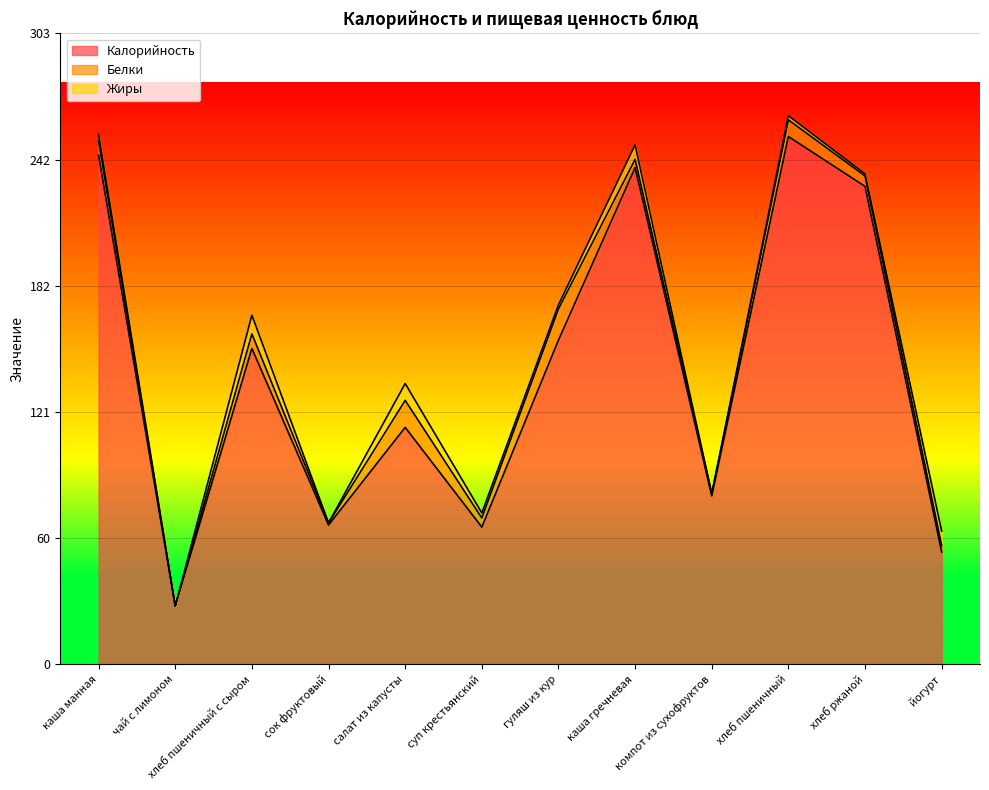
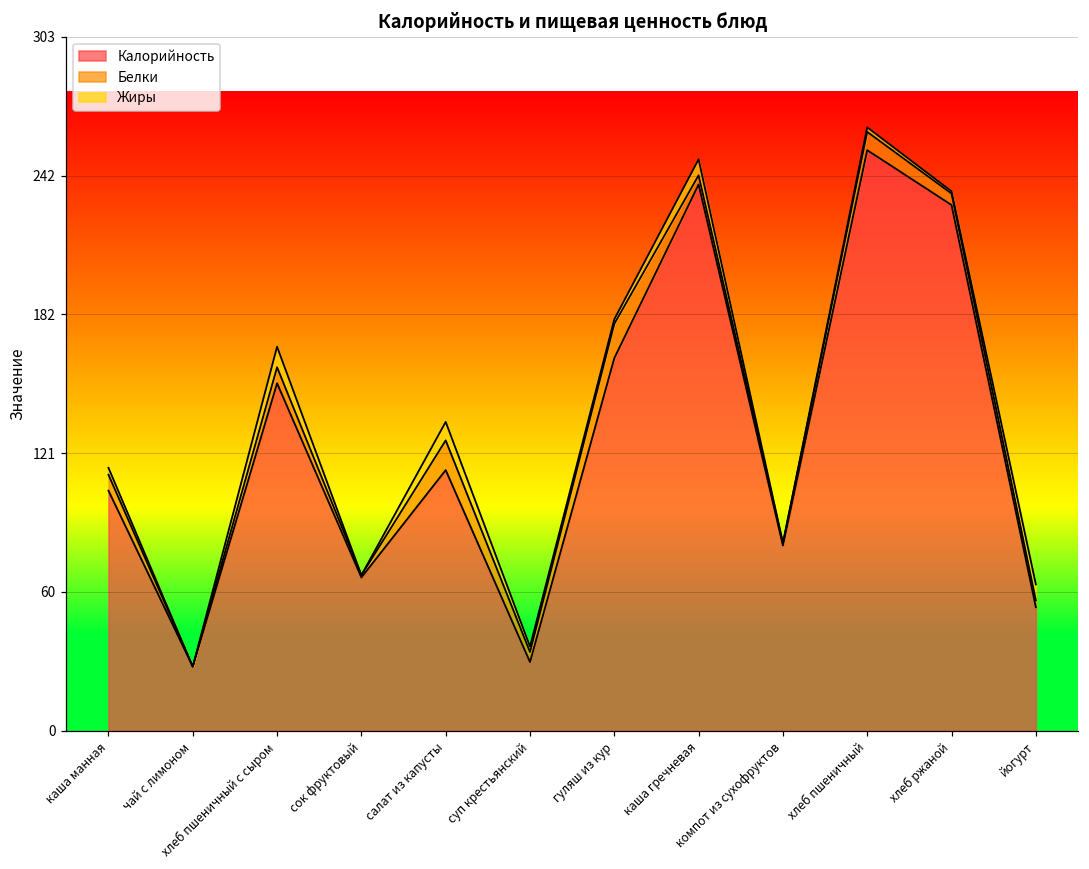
  {
    "Калорийность": {
-     "каша манная": 245,
+     "каша манная": 105,
      "хлеб пшеничный с сыром": 152,
      "салат из капусты": 114,
-     "суп крестьянский": 66,
-     "гуляш из кур": 156,
+     "суп крестьянский": 30,
+     "гуляш из кур": 163,
      "каша гречневая": 239,
      "хлеб пшеничный": 254,
      "хлеб ржаной": 230,
      "йогурт": 54
    },
    "Белки": {
      "каша манная": 7,
      "хлеб пшеничный с сыром": 7,
      "салат из капусты": 13,
      "суп крестьянский": 4,
      "гуляш из кур": 15,
      "каша гречневая": 4,
      "хлеб пшеничный": 8,
      "йогурт": 3
    },
    "Жиры": {
      "каша манная": 3,
      "хлеб пшеничный с сыром": 9,
      "салат из капусты": 8,
      "суп крестьянский": 2,
      "гуляш из кур": 2,
      "каша гречневая": 7,
      "хлеб пшеничный": 2,
      "йогурт": 7
    }
  }
